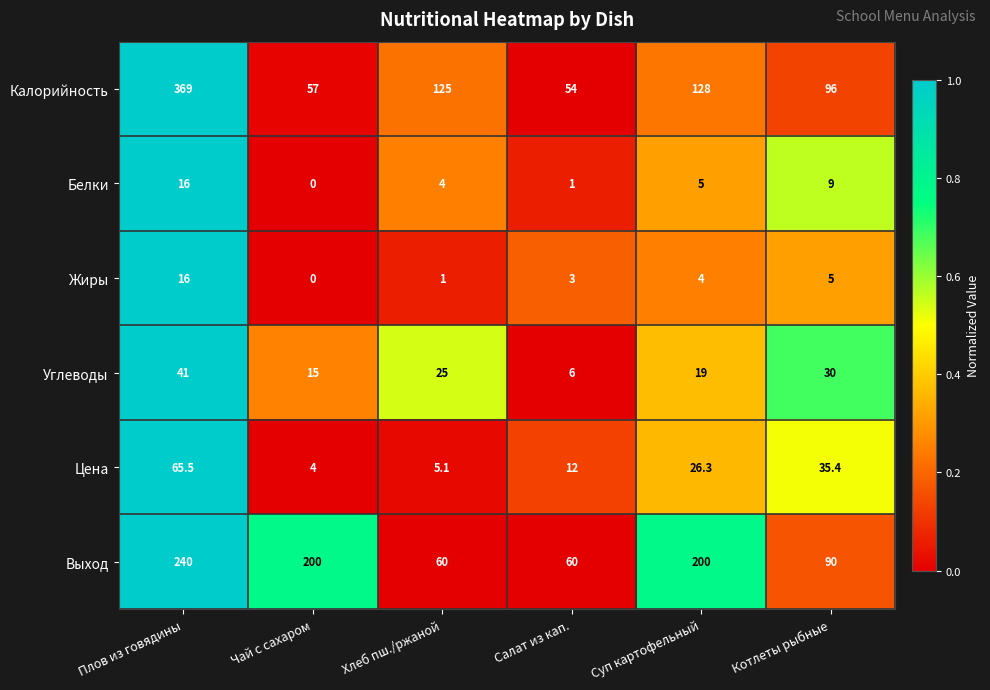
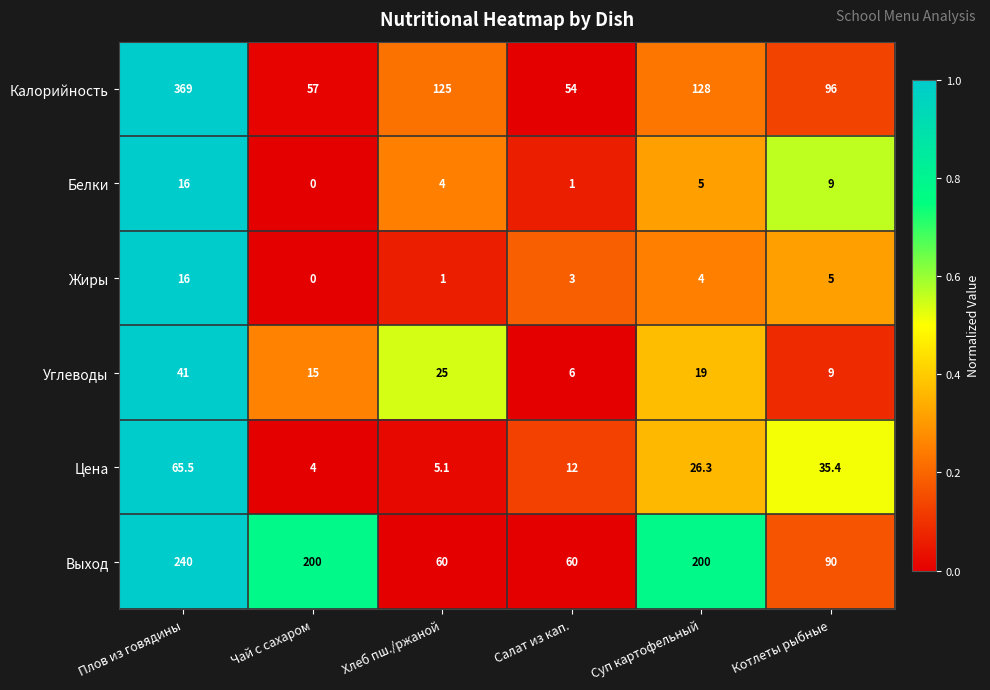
  {
    "Калорийность": {
      "Плов из говядины": 369,
      "Чай с сахаром": 57,
      "Хлеб пш./ржаной": 125,
      "Салат из кап.": 54,
      "Суп картофельный": 128,
      "Котлеты рыбные": 96
    },
    "Белки": {
      "Плов из говядины": 16,
      "Чай с сахаром": 0,
      "Хлеб пш./ржаной": 4,
      "Салат из кап.": 1,
      "Суп картофельный": 5,
      "Котлеты рыбные": 9
    },
    "Жиры": {
      "Плов из говядины": 16,
      "Чай с сахаром": 0,
      "Хлеб пш./ржаной": 1,
      "Салат из кап.": 3,
      "Суп картофельный": 4,
      "Котлеты рыбные": 5
    },
    "Углеводы": {
      "Плов из говядины": 41,
      "Чай с сахаром": 15,
      "Хлеб пш./ржаной": 25,
      "Салат из кап.": 6,
      "Суп картофельный": 19,
-     "Котлеты рыбные": 30
+     "Котлеты рыбные": 9
    },
    "Цена": {
      "Плов из говядины": 65.5,
      "Чай с сахаром": 4,
      "Хлеб пш./ржаной": 5.1,
      "Салат из кап.": 12,
      "Суп картофельный": 26.3,
      "Котлеты рыбные": 35.4
    },
    "Выход": {
      "Плов из говядины": 240,
      "Чай с сахаром": 200,
      "Хлеб пш./ржаной": 60,
      "Салат из кап.": 60,
      "Суп картофельный": 200,
      "Котлеты рыбные": 90
    }
  }
